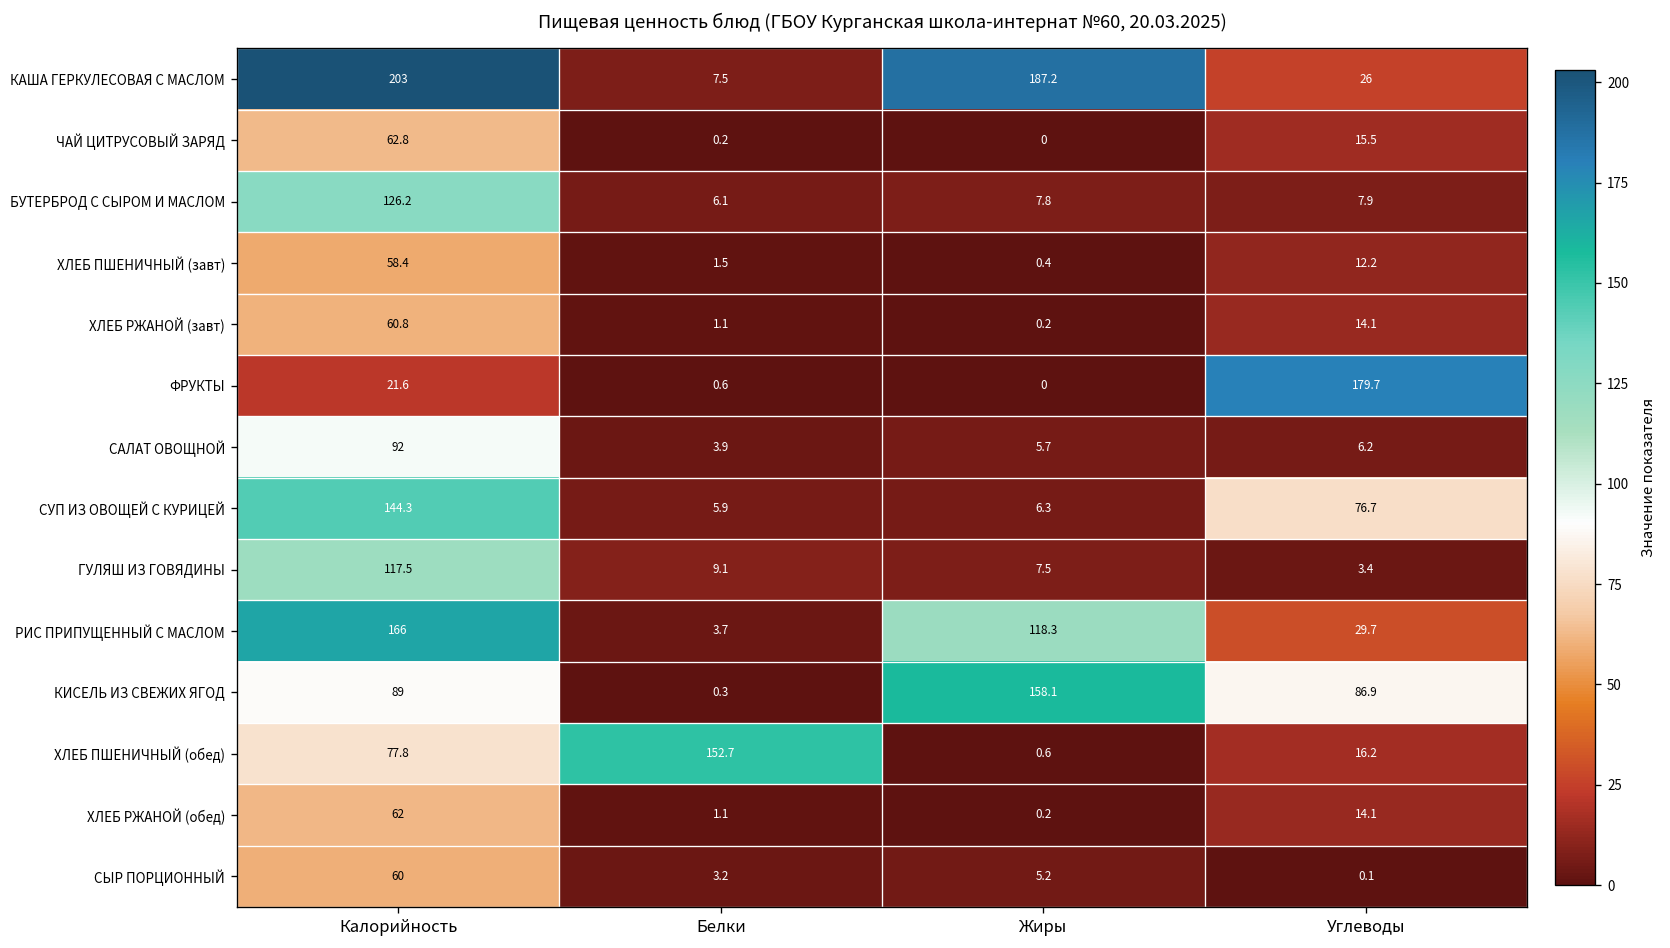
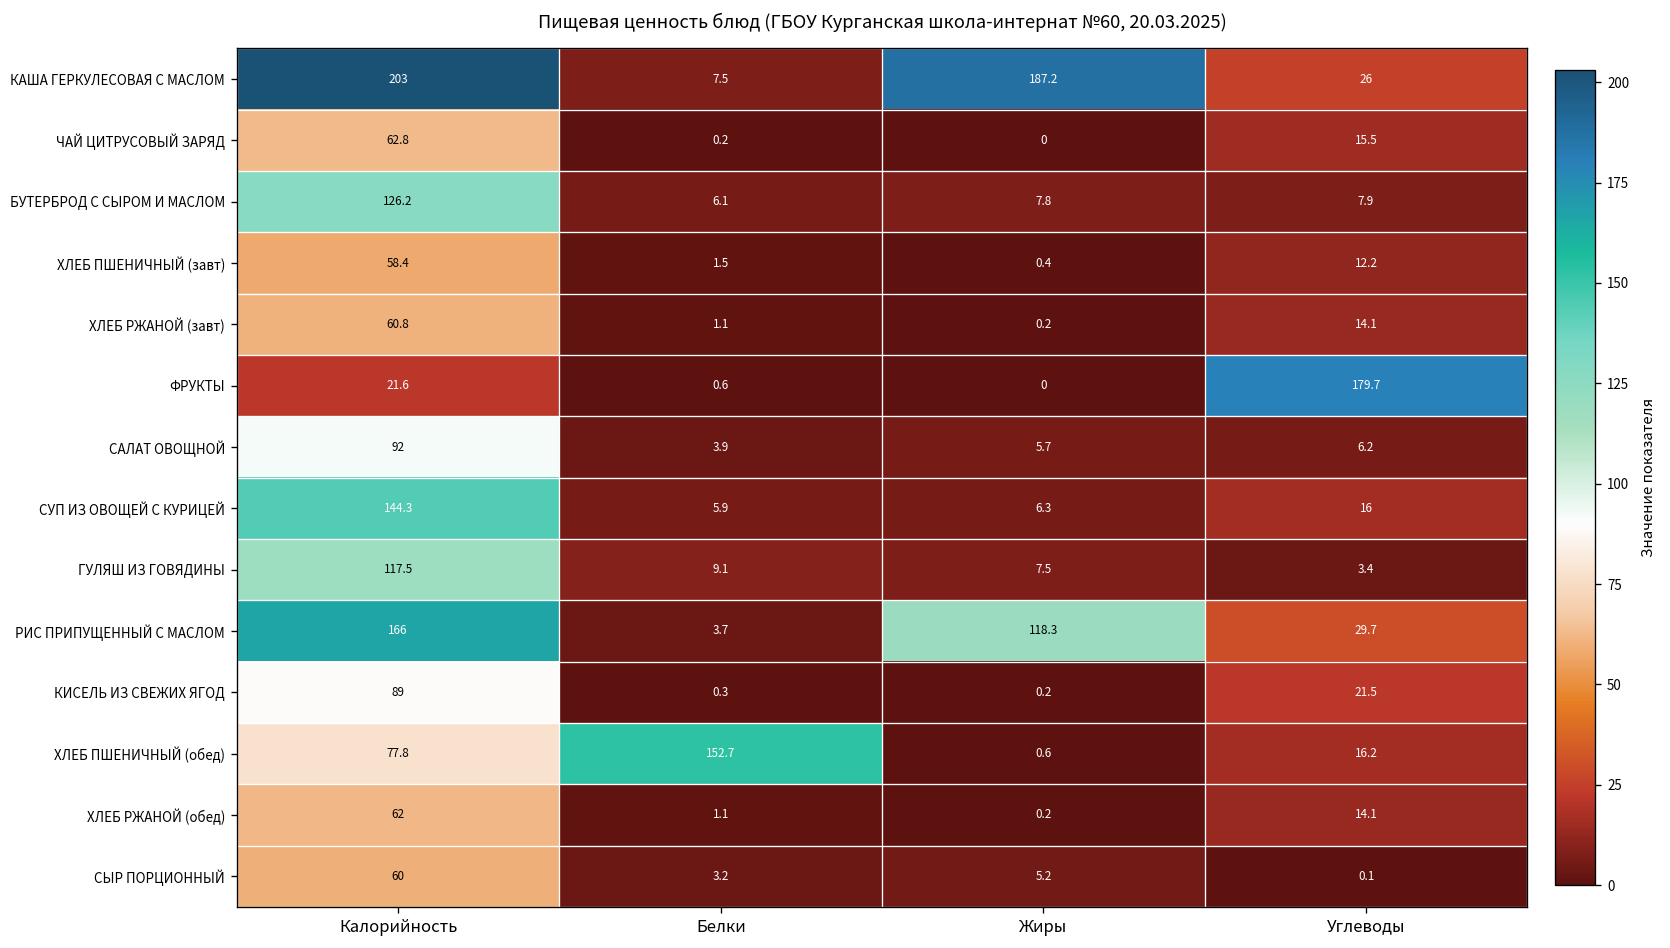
  {
    "КАША ГЕРКУЛЕСОВАЯ С МАСЛОМ": {
      "Калорийность": 203,
      "Белки": 7.5,
      "Жиры": 187.2,
      "Углеводы": 26
    },
    "ЧАЙ ЦИТРУСОВЫЙ ЗАРЯД": {
      "Калорийность": 62.8,
      "Белки": 0.2,
      "Жиры": 0,
      "Углеводы": 15.5
    },
    "БУТЕРБРОД С СЫРОМ И МАСЛОМ": {
      "Калорийность": 126.2,
      "Белки": 6.1,
      "Жиры": 7.8,
      "Углеводы": 7.9
    },
    "ХЛЕБ ПШЕНИЧНЫЙ (завт)": {
      "Калорийность": 58.4,
      "Белки": 1.5,
      "Жиры": 0.4,
      "Углеводы": 12.2
    },
    "ХЛЕБ РЖАНОЙ (завт)": {
      "Калорийность": 60.8,
      "Белки": 1.1,
      "Жиры": 0.2,
      "Углеводы": 14.1
    },
    "ФРУКТЫ": {
      "Калорийность": 21.6,
      "Белки": 0.6,
      "Жиры": 0,
      "Углеводы": 179.7
    },
    "САЛАТ ОВОЩНОЙ": {
      "Калорийность": 92,
      "Белки": 3.9,
      "Жиры": 5.7,
      "Углеводы": 6.2
    },
    "СУП ИЗ ОВОЩЕЙ С КУРИЦЕЙ": {
      "Калорийность": 144.3,
      "Белки": 5.9,
      "Жиры": 6.3,
-     "Углеводы": 76.7
+     "Углеводы": 16
    },
    "ГУЛЯШ ИЗ ГОВЯДИНЫ": {
      "Калорийность": 117.5,
      "Белки": 9.1,
      "Жиры": 7.5,
      "Углеводы": 3.4
    },
    "РИС ПРИПУЩЕННЫЙ С МАСЛОМ": {
      "Калорийность": 166,
      "Белки": 3.7,
      "Жиры": 118.3,
      "Углеводы": 29.7
    },
    "КИСЕЛЬ ИЗ СВЕЖИХ ЯГОД": {
      "Калорийность": 89,
      "Белки": 0.3,
-     "Жиры": 158.1,
-     "Углеводы": 86.9
+     "Жиры": 0.2,
+     "Углеводы": 21.5
    },
    "ХЛЕБ ПШЕНИЧНЫЙ (обед)": {
      "Калорийность": 77.8,
      "Белки": 152.7,
      "Жиры": 0.6,
      "Углеводы": 16.2
    },
    "ХЛЕБ РЖАНОЙ (обед)": {
      "Калорийность": 62,
      "Белки": 1.1,
      "Жиры": 0.2,
      "Углеводы": 14.1
    },
    "СЫР ПОРЦИОННЫЙ": {
      "Калорийность": 60,
      "Белки": 3.2,
      "Жиры": 5.2,
      "Углеводы": 0.1
    }
  }
